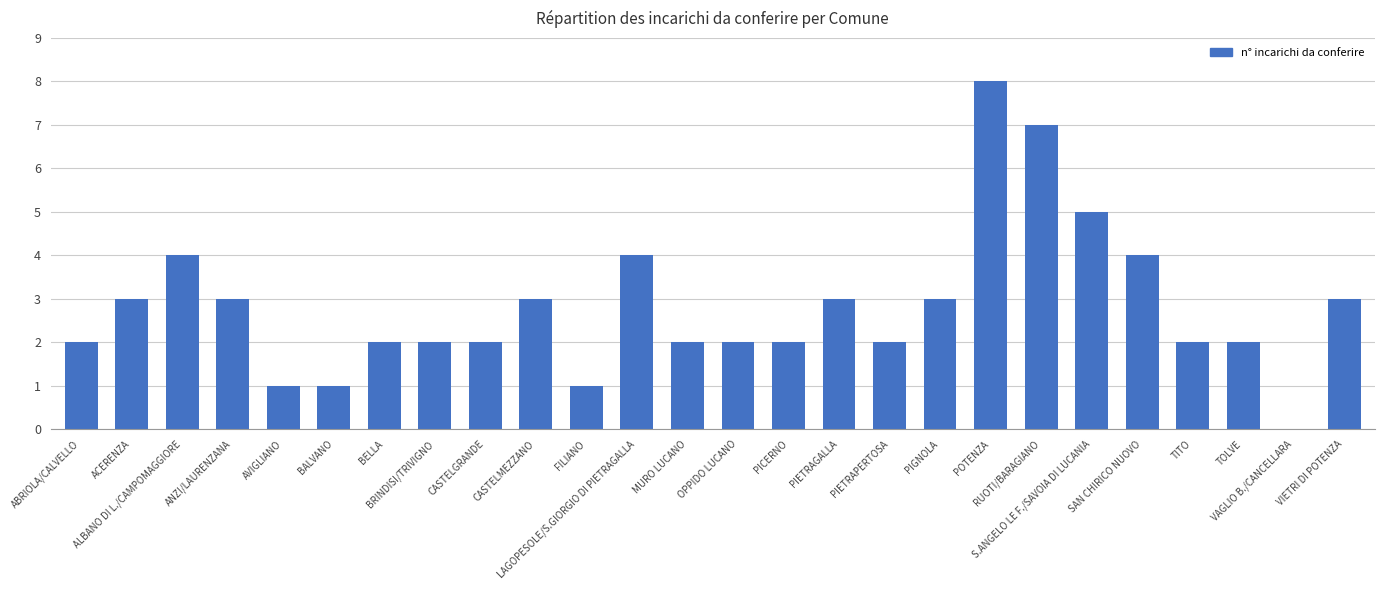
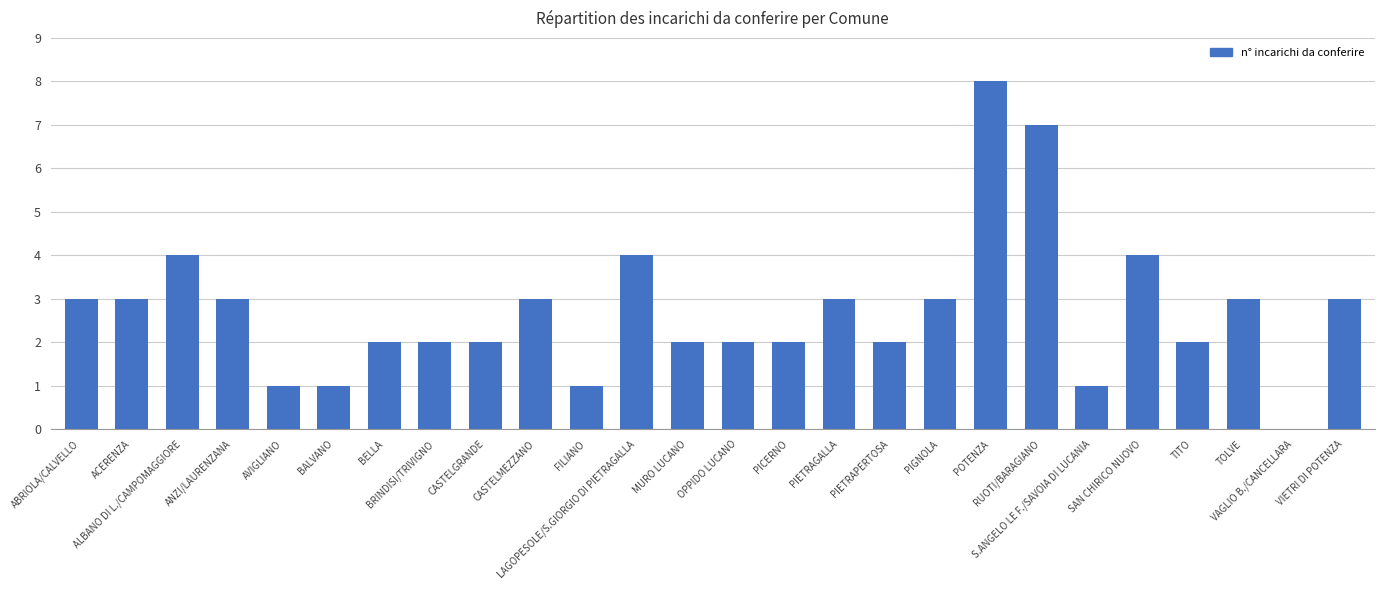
  {
-   "ABRIOLA/CALVELLO": 2,
+   "ABRIOLA/CALVELLO": 3,
    "ACERENZA": 3,
    "ALBANO DI L./CAMPOMAGGIORE": 4,
    "ANZI/LAURENZANA": 3,
    "AVIGLIANO": 1,
    "BALVANO": 1,
    "BELLA": 2,
    "BRINDISI/TRIVIGNO": 2,
    "CASTELGRANDE": 2,
    "CASTELMEZZANO": 3,
    "FILIANO": 1,
    "LAGOPESOLE/S.GIORGIO DI PIETRAGALLA": 4,
    "MURO LUCANO": 2,
    "OPPIDO LUCANO": 2,
    "PICERNO": 2,
    "PIETRAGALLA": 3,
    "PIETRAPERTOSA": 2,
    "PIGNOLA": 3,
    "POTENZA": 8,
    "RUOTI/BARAGIANO": 7,
-   "S.ANGELO LE F./SAVOIA DI LUCANIA": 5,
+   "S.ANGELO LE F./SAVOIA DI LUCANIA": 1,
    "SAN CHIRICO NUOVO": 4,
    "TITO": 2,
-   "TOLVE": 2,
+   "TOLVE": 3,
    "VAGLIO B./CANCELLARA": 0,
    "VIETRI DI POTENZA": 3
  }
